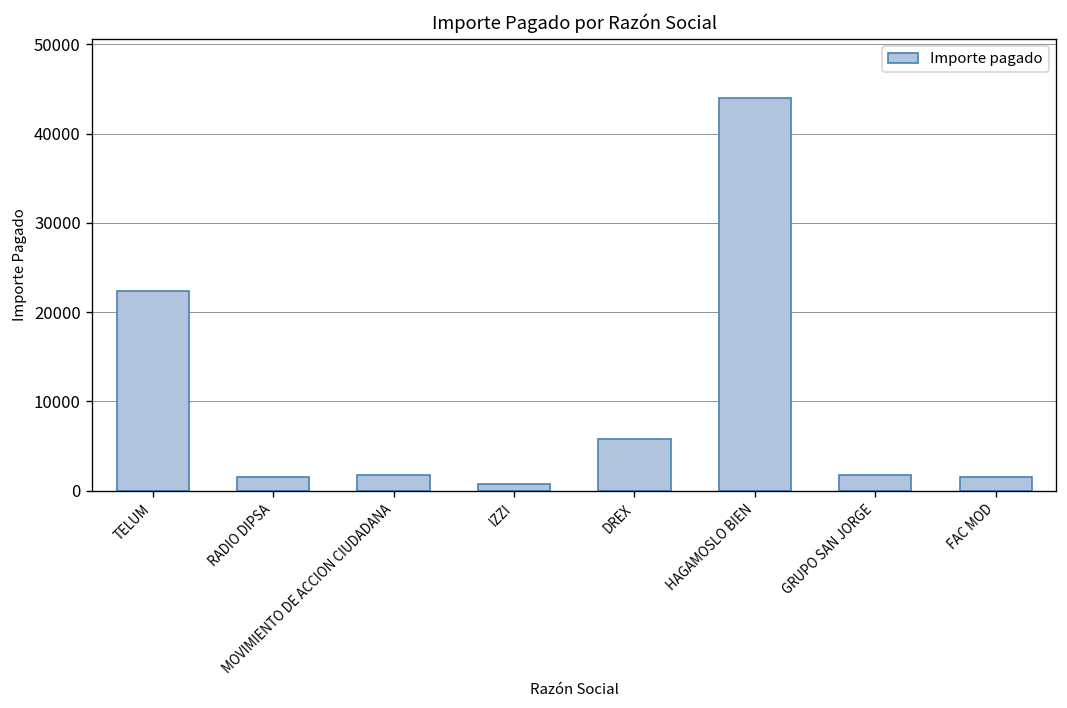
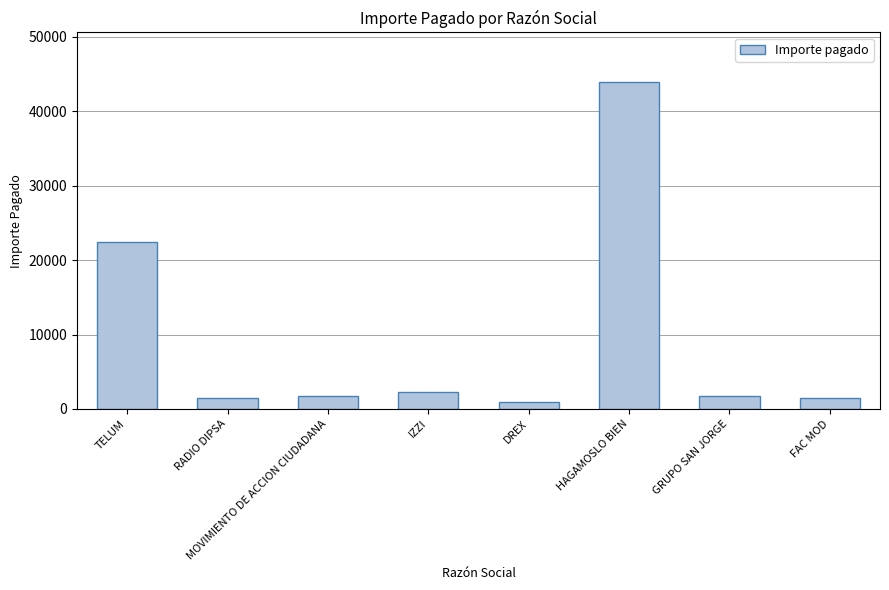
  {
    "TELUM": 22000,
    "RADIO DIPSA": 1000,
    "MOVIMIENTO DE ACCION CIUDADANA": 2000,
-   "IZZI": 1000,
-   "DREX": 6000,
+   "IZZI": 2000,
+   "DREX": 1000,
    "HAGAMOSLO BIEN": 44000,
    "GRUPO SAN JORGE": 2000,
    "FAC MOD": 2000
  }
